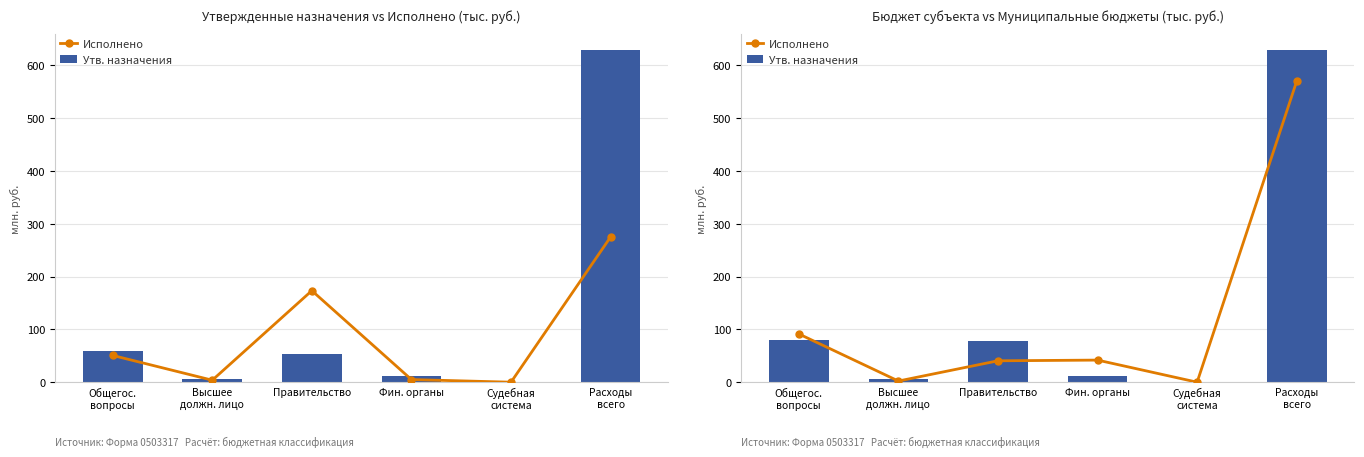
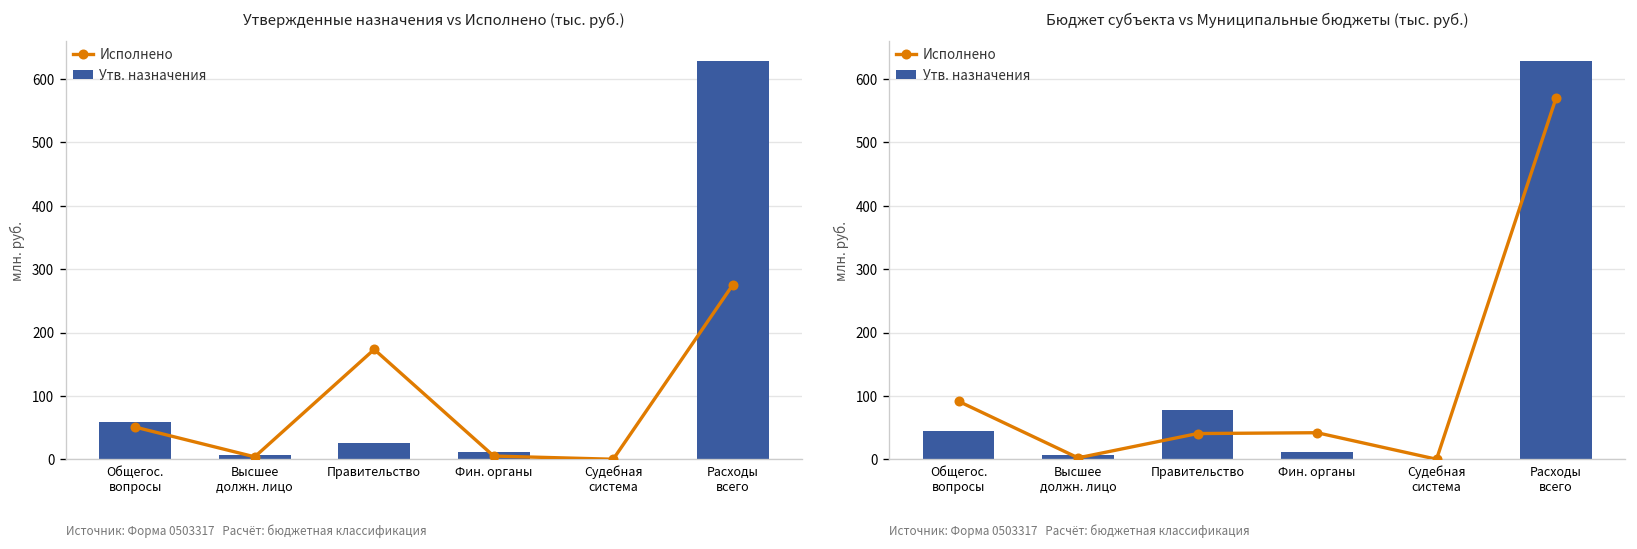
  {
    "Утвержденные назначения vs Исполнено (тыс. руб.)": {
      "Исполнено": {
        "Общегос. вопросы": 50,
        "Высшее должн. лицо": 0,
        "Правительство": 170,
        "Фин. органы": 10,
        "Судебная система": 0,
        "Расходы всего": 270
      },
      "Утв. назначения": {
        "Общегос. вопросы": 60,
        "Высшее должн. лицо": 10,
-       "Правительство": 50,
+       "Правительство": 30,
        "Фин. органы": 10,
        "Расходы всего": 630
      }
    },
    "Бюджет субъекта vs Муниципальные бюджеты (тыс. руб.)": {
      "Утв. назначения": {
-       "Общегос. вопросы": 80,
+       "Общегос. вопросы": 50,
        "Высшее должн. лицо": 10,
        "Правительство": 80,
        "Фин. органы": 10,
        "Расходы всего": 630
      },
      "Исполнено": {
        "Общегос. вопросы": 90,
        "Высшее должн. лицо": 0,
        "Правительство": 40,
        "Фин. органы": 40,
        "Судебная система": 0,
        "Расходы всего": 570
      }
    }
  }
